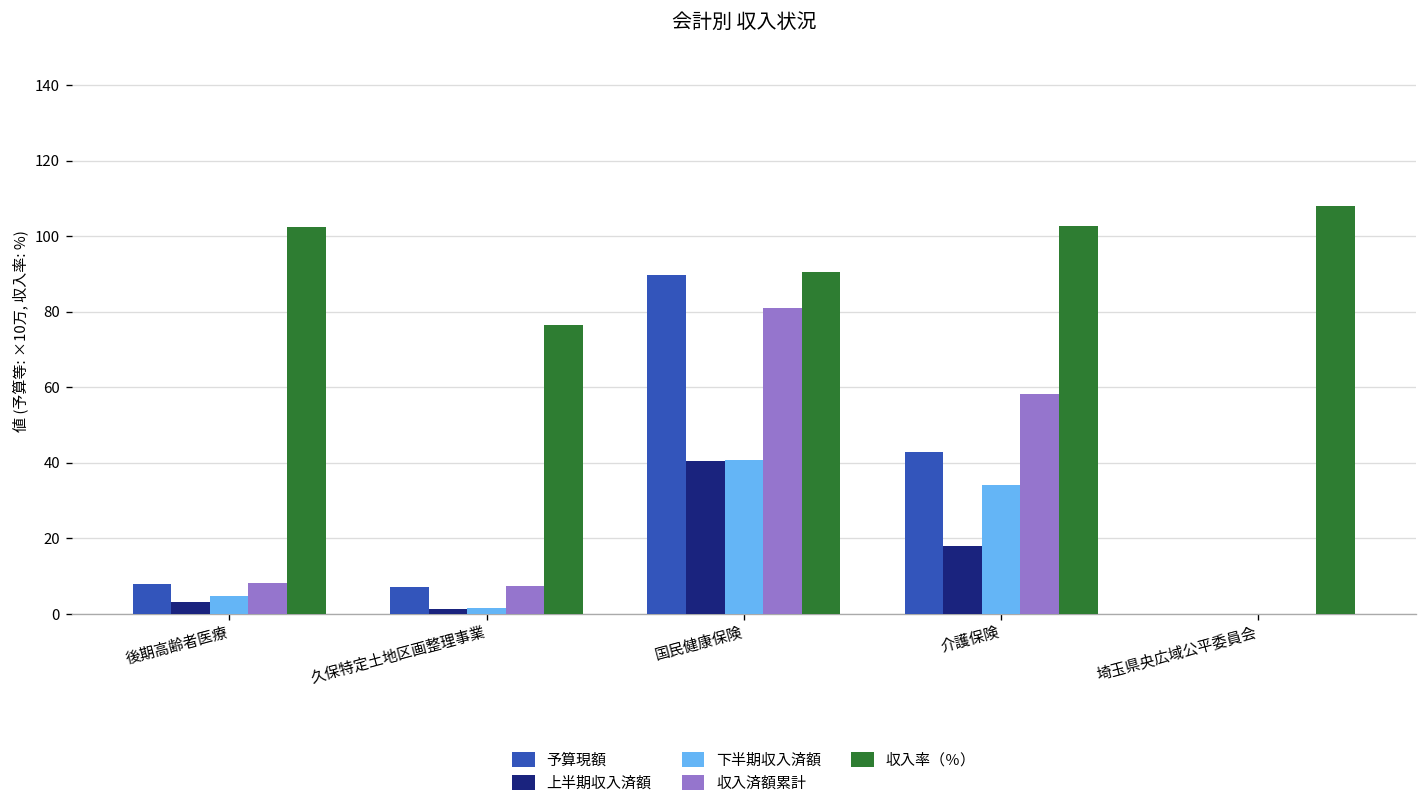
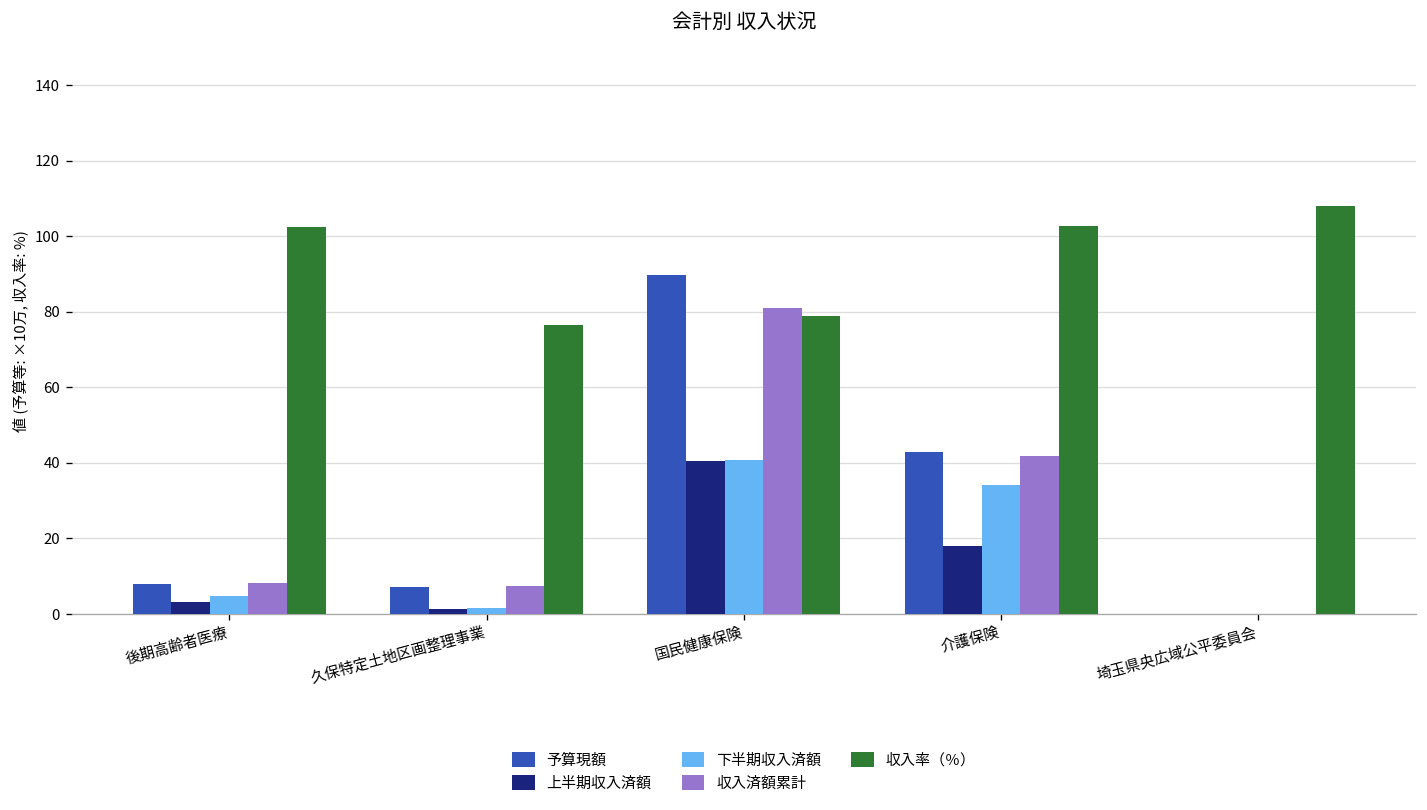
  {
    "予算現額": {
      "後期高齢者医療": 8,
      "久保特定土地区画整理事業": 7,
      "国民健康保険": 90,
      "介護保険": 43
    },
    "上半期収入済額": {
      "後期高齢者医療": 3,
      "久保特定土地区画整理事業": 1,
      "国民健康保険": 40,
      "介護保険": 18
    },
    "下半期収入済額": {
      "後期高齢者医療": 5,
      "久保特定土地区画整理事業": 2,
      "国民健康保険": 41,
      "介護保険": 34,
      "埼玉県央広域公平委員会": 0
    },
    "収入済額累計": {
      "後期高齢者医療": 8,
      "久保特定土地区画整理事業": 7,
      "国民健康保険": 81,
-     "介護保険": 58
+     "介護保険": 42
    },
    "収入率（％）": {
      "後期高齢者医療": 102,
      "久保特定土地区画整理事業": 76,
-     "国民健康保険": 91,
+     "国民健康保険": 79,
      "介護保険": 103,
      "埼玉県央広域公平委員会": 108
    }
  }
